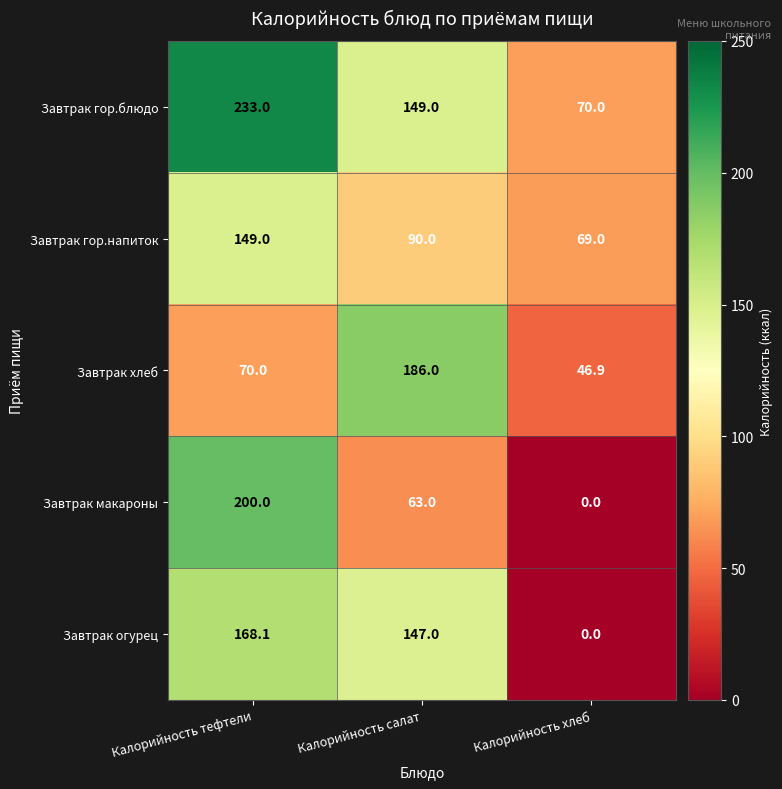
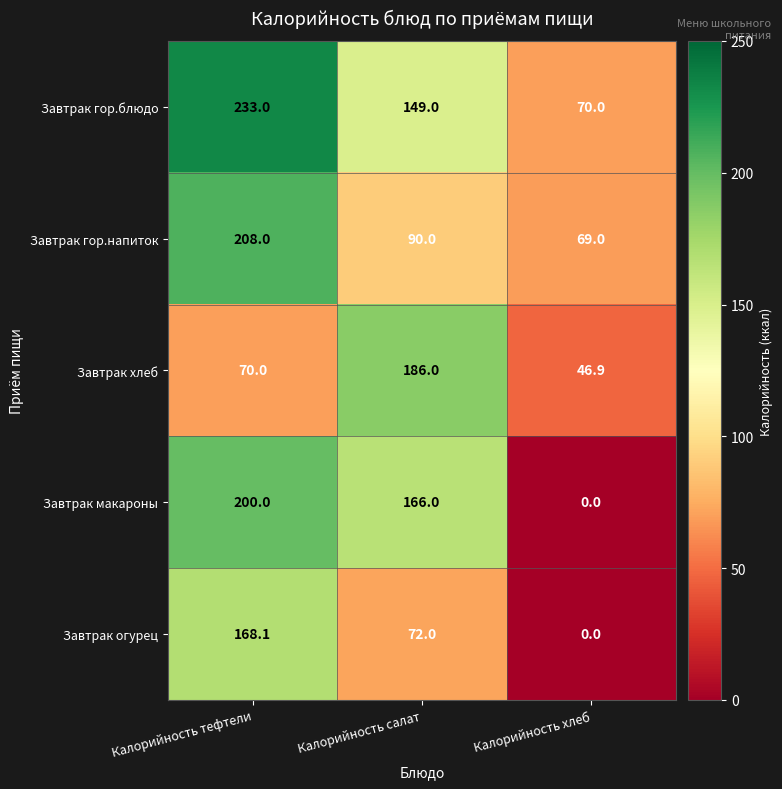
  {
    "Завтрак гор.блюдо": {
      "Калорийность тефтели": 233.0,
      "Калорийность салат": 149.0,
      "Калорийность хлеб": 70.0
    },
    "Завтрак гор.напиток": {
-     "Калорийность тефтели": 149.0,
+     "Калорийность тефтели": 208.0,
      "Калорийность салат": 90.0,
      "Калорийность хлеб": 69.0
    },
    "Завтрак хлеб": {
      "Калорийность тефтели": 70.0,
      "Калорийность салат": 186.0,
      "Калорийность хлеб": 46.9
    },
    "Завтрак макароны": {
      "Калорийность тефтели": 200.0,
-     "Калорийность салат": 63.0,
+     "Калорийность салат": 166.0,
      "Калорийность хлеб": 0.0
    },
    "Завтрак огурец": {
      "Калорийность тефтели": 168.1,
-     "Калорийность салат": 147.0,
+     "Калорийность салат": 72.0,
      "Калорийность хлеб": 0.0
    }
  }
